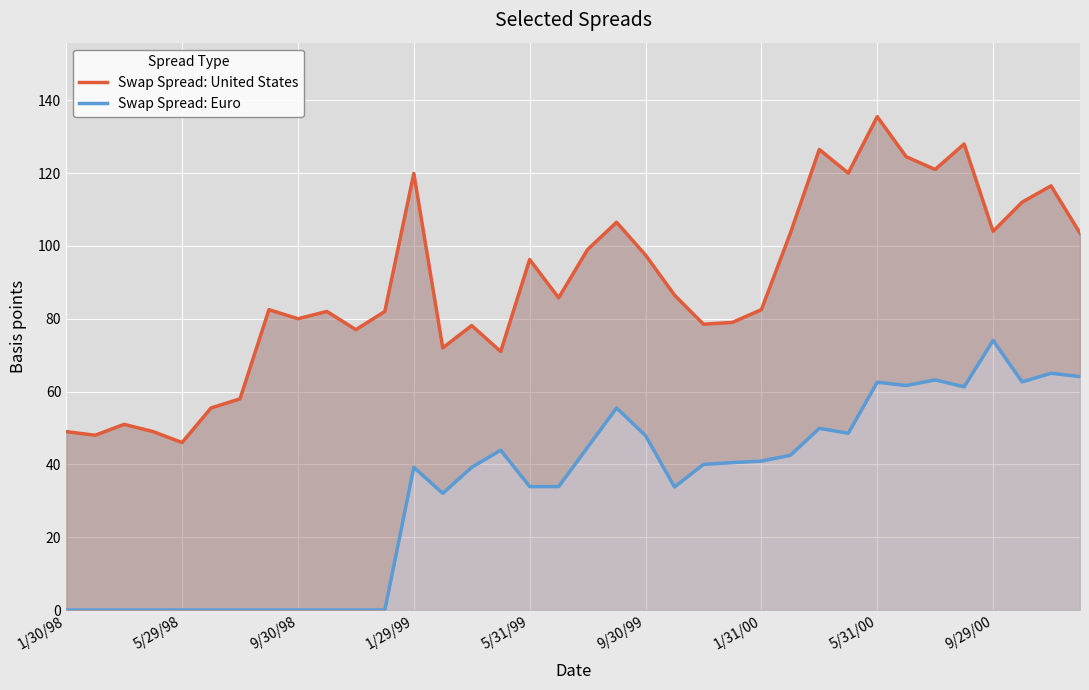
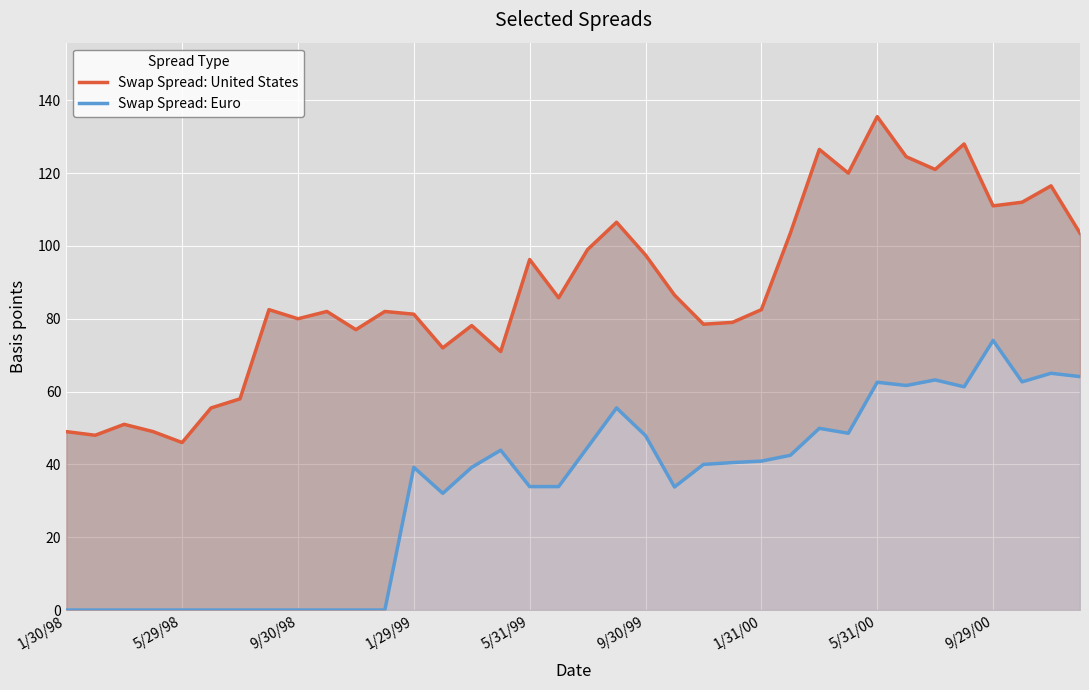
  {
    "Swap Spread: United States": {
      "1/30/98": 49,
      "5/29/98": 46,
      "9/30/98": 80,
-     "1/29/99": 120,
+     "1/29/99": 81,
      "5/31/99": 96,
      "9/30/99": 98,
      "1/31/00": 83,
      "5/31/00": 136,
-     "9/29/00": 104
+     "9/29/00": 111
    },
    "Swap Spread: Euro": {
      "1/30/98": 0,
      "5/29/98": 0,
      "9/30/98": 0,
      "1/29/99": 39,
      "5/31/99": 34,
      "9/30/99": 48,
      "1/31/00": 41,
      "5/31/00": 63,
      "9/29/00": 74
    }
  }
